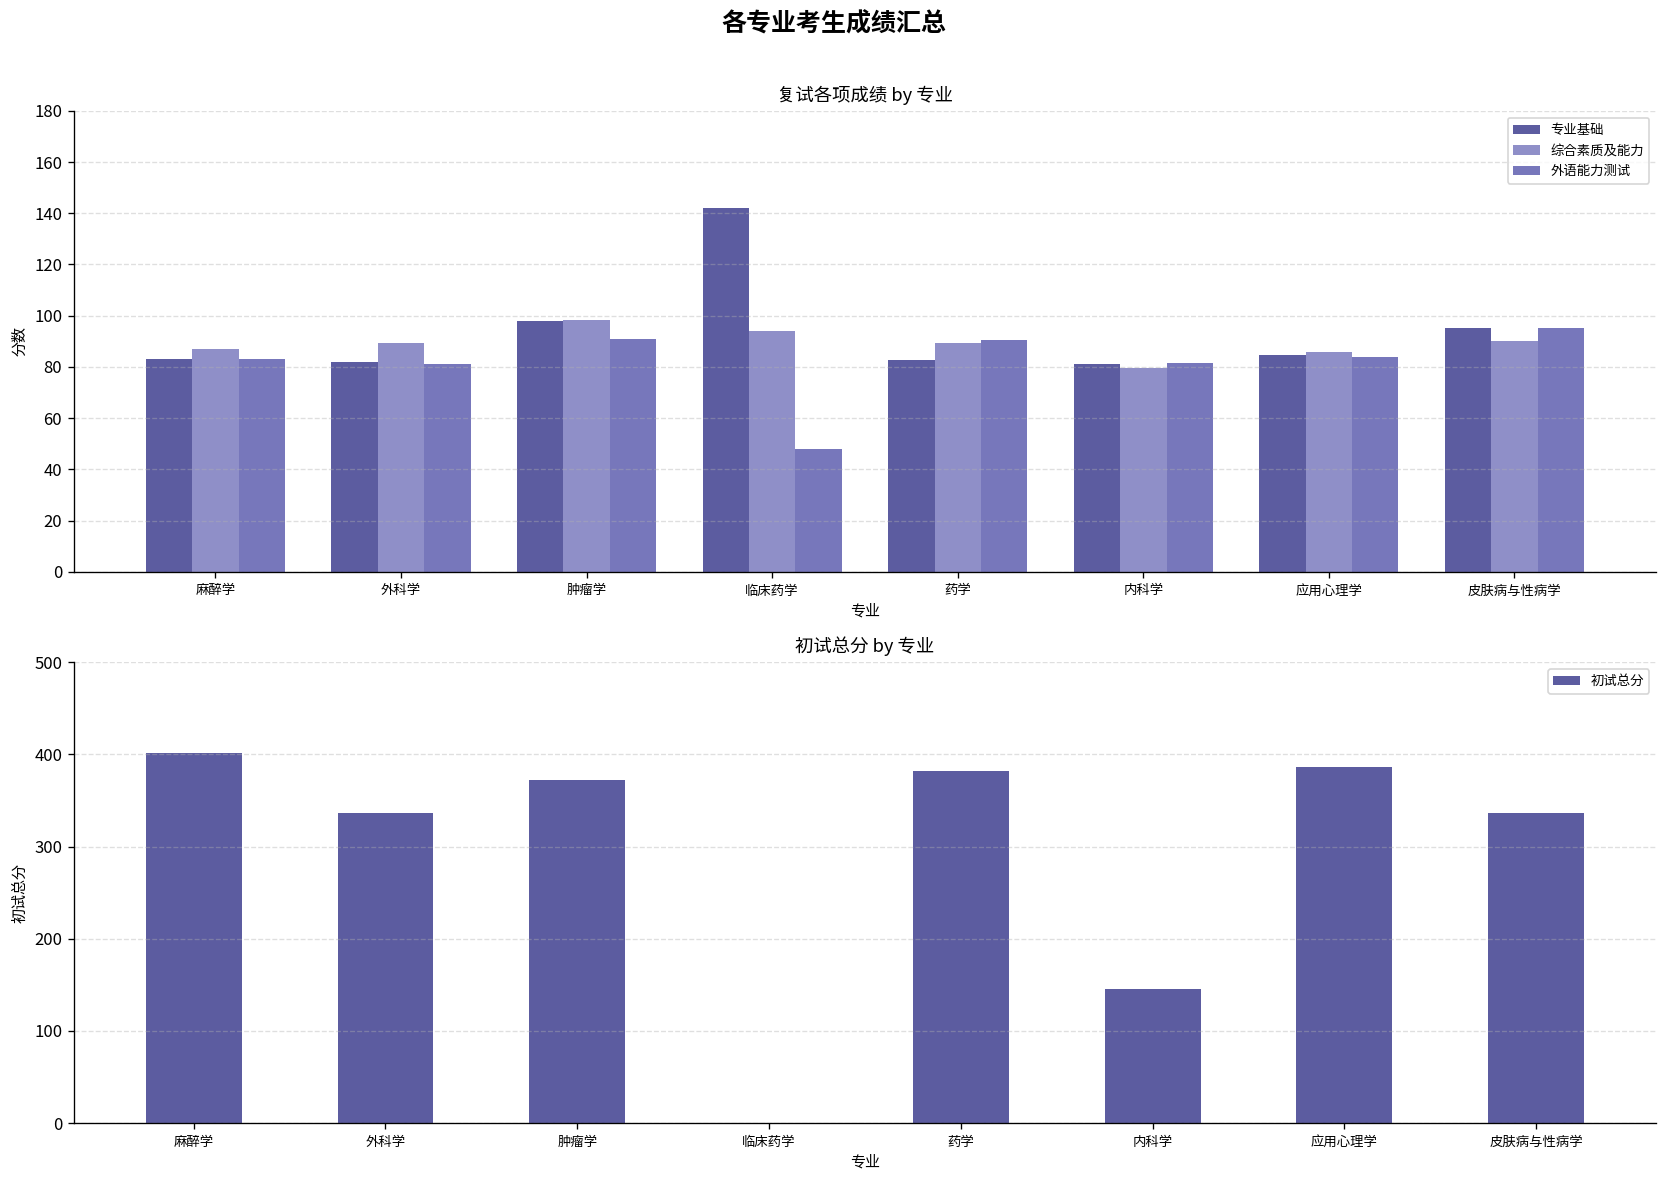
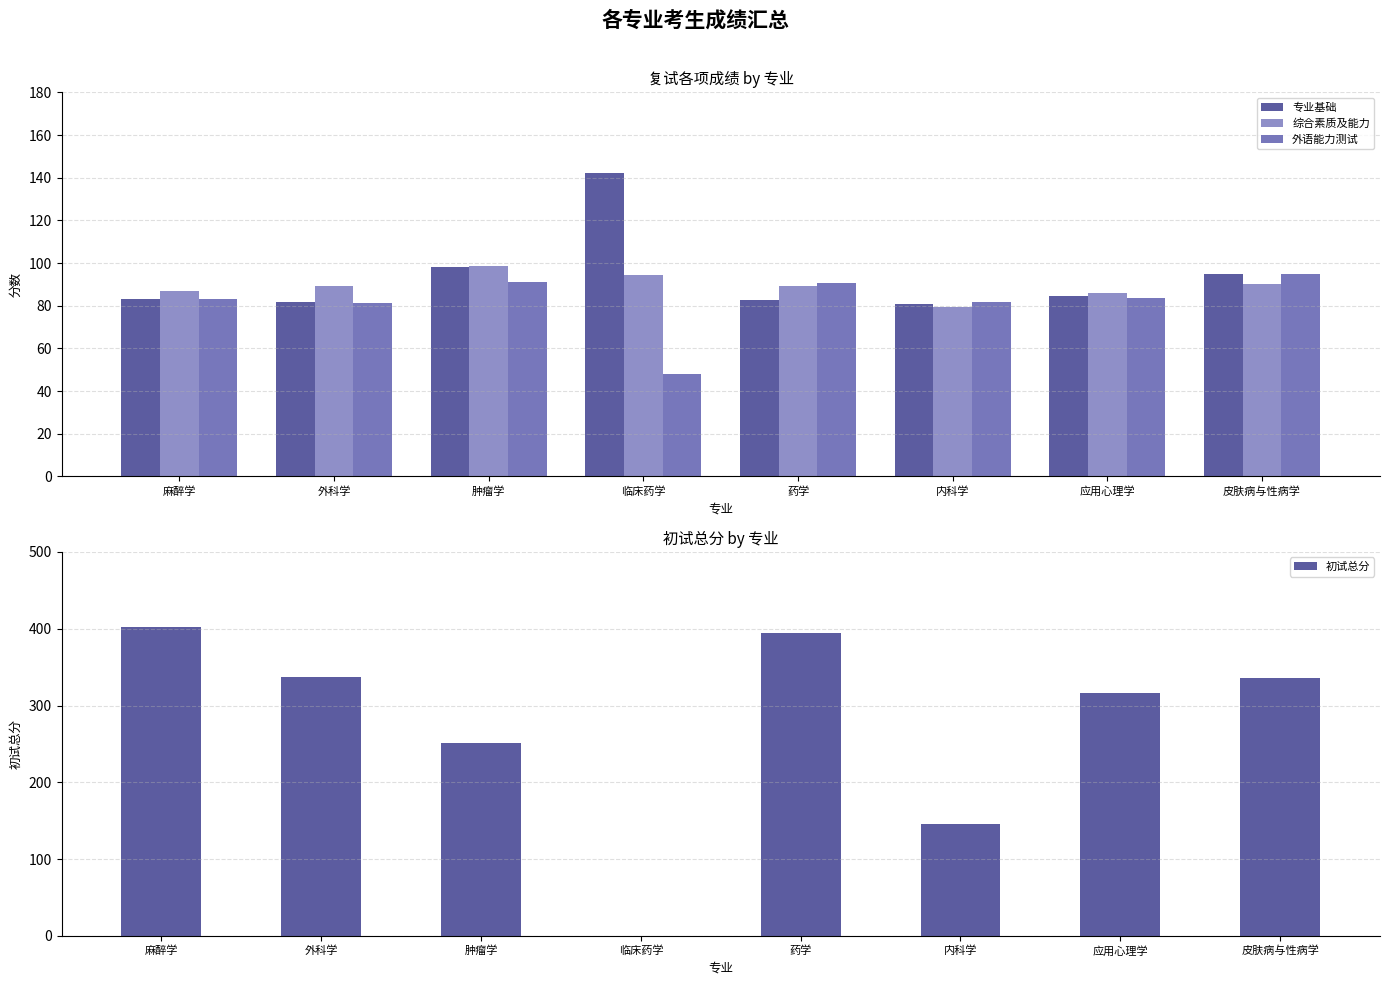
  {
    "初试总分 by 专业": {
      "麻醉学": 400,
      "外科学": 340,
-     "肿瘤学": 370,
+     "肿瘤学": 250,
      "临床药学": 0,
-     "药学": 380,
+     "药学": 400,
      "内科学": 150,
-     "应用心理学": 390,
+     "应用心理学": 320,
      "皮肤病与性病学": 340
    }
  }
